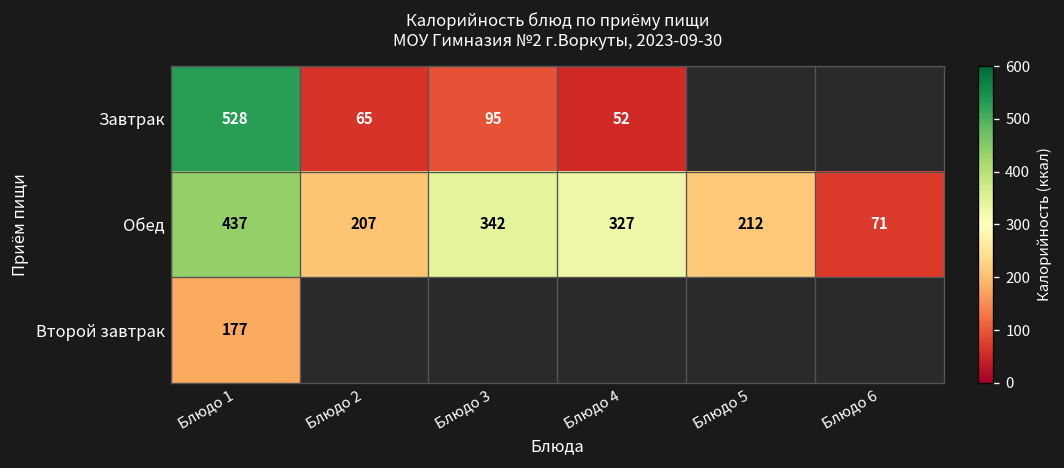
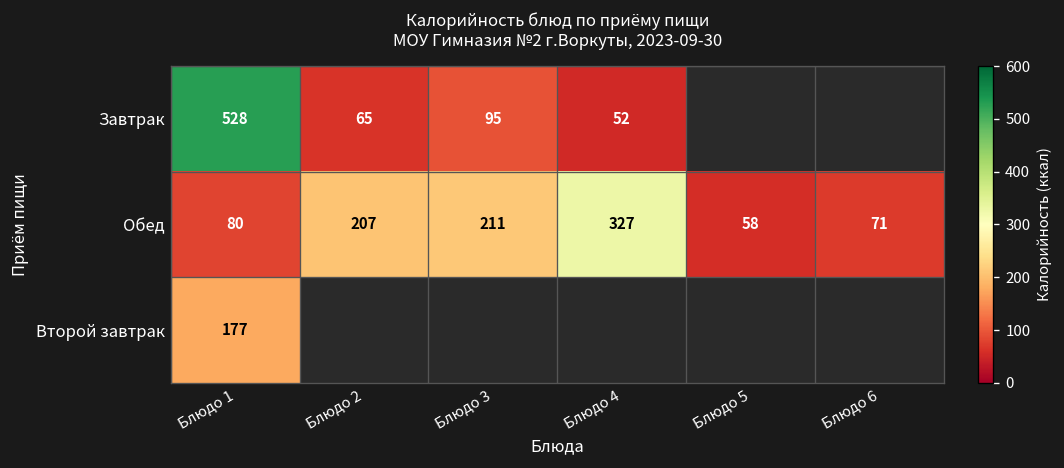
  {
    "Завтрак": {
      "Блюдо 1": 528,
      "Блюдо 2": 65,
      "Блюдо 3": 95,
      "Блюдо 4": 52
    },
    "Обед": {
-     "Блюдо 1": 437,
+     "Блюдо 1": 80,
      "Блюдо 2": 207,
-     "Блюдо 3": 342,
+     "Блюдо 3": 211,
      "Блюдо 4": 327,
-     "Блюдо 5": 212,
+     "Блюдо 5": 58,
      "Блюдо 6": 71
    },
    "Второй завтрак": {
      "Блюдо 1": 177
    }
  }
